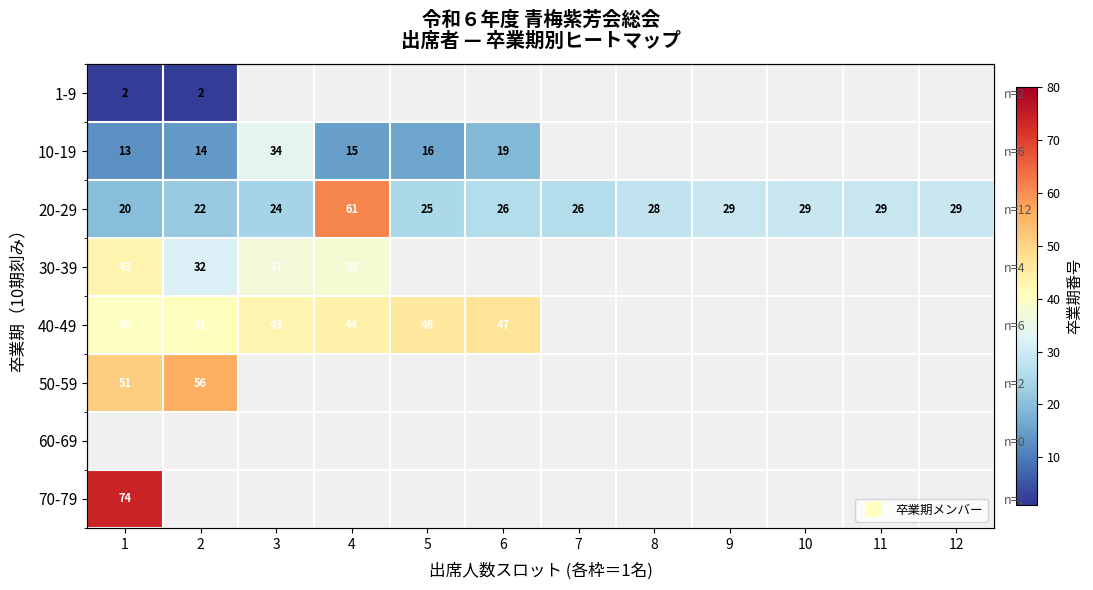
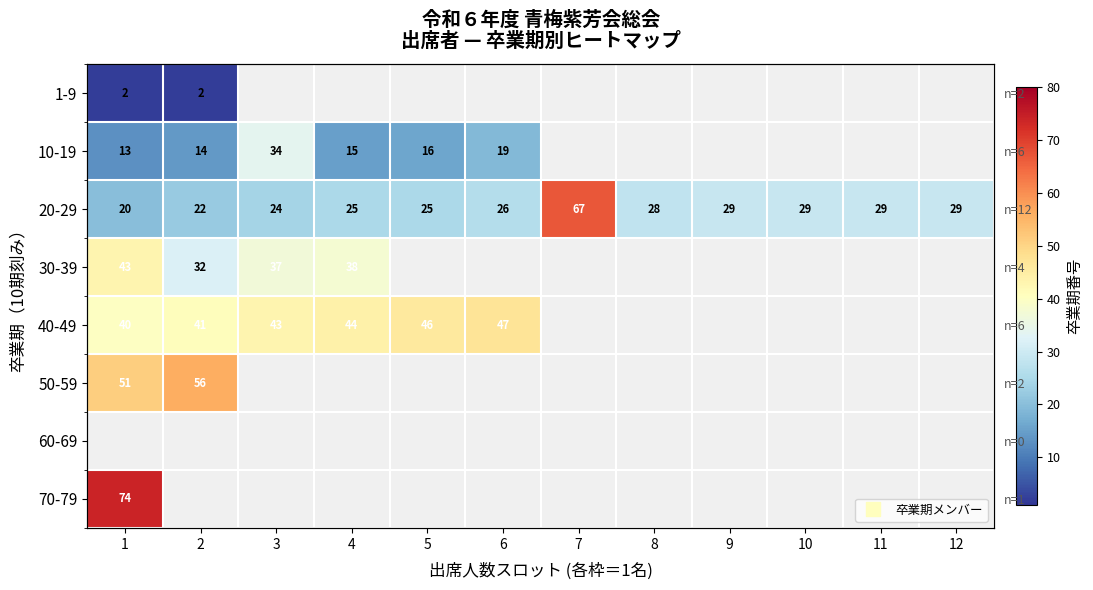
  {
    "1-9": {
      "1": 2,
      "2": 2
    },
    "10-19": {
      "1": 13,
      "2": 14,
      "3": 34,
      "4": 15,
      "5": 16,
      "6": 19
    },
    "20-29": {
      "1": 20,
      "2": 22,
      "3": 24,
-     "4": 61,
+     "4": 25,
      "5": 25,
      "6": 26,
-     "7": 26,
+     "7": 67,
      "8": 28,
      "9": 29,
      "10": 29,
      "11": 29,
      "12": 29
    },
    "30-39": {
      "1": 43,
      "2": 32
    },
    "40-49": {
      "1": 40,
      "2": 41,
      "3": 43,
      "4": 44,
      "5": 46,
      "6": 47
    },
    "50-59": {
      "1": 51,
      "2": 56
    },
    "70-79": {
      "1": 74
    }
  }
